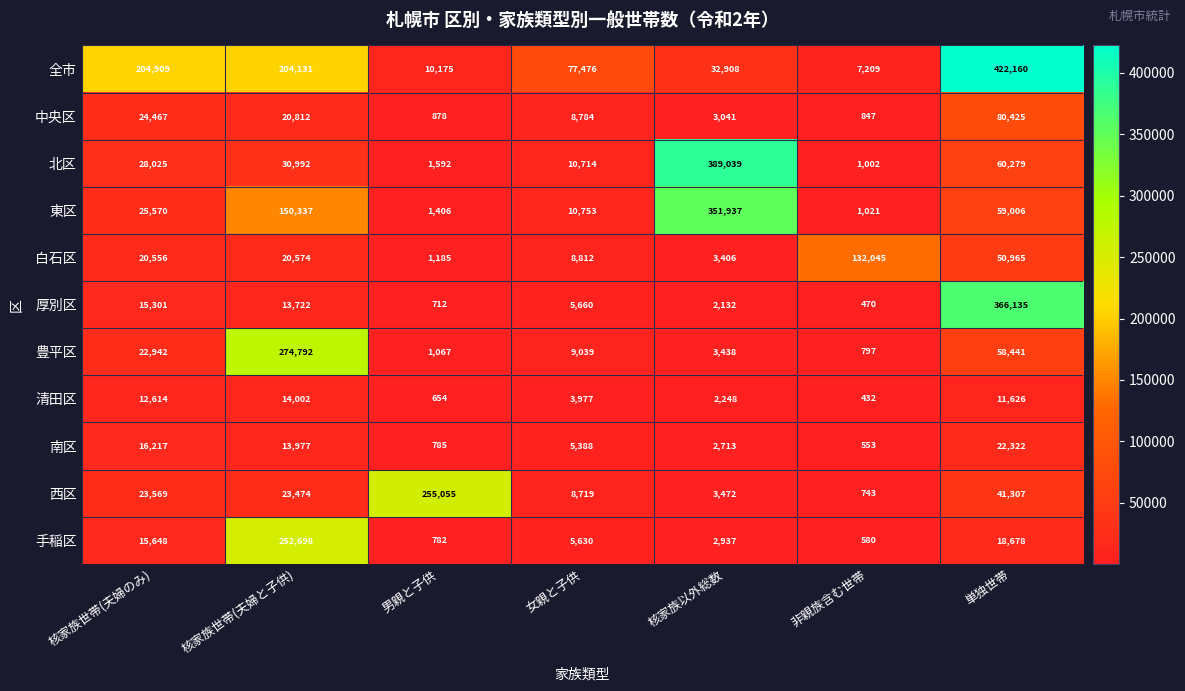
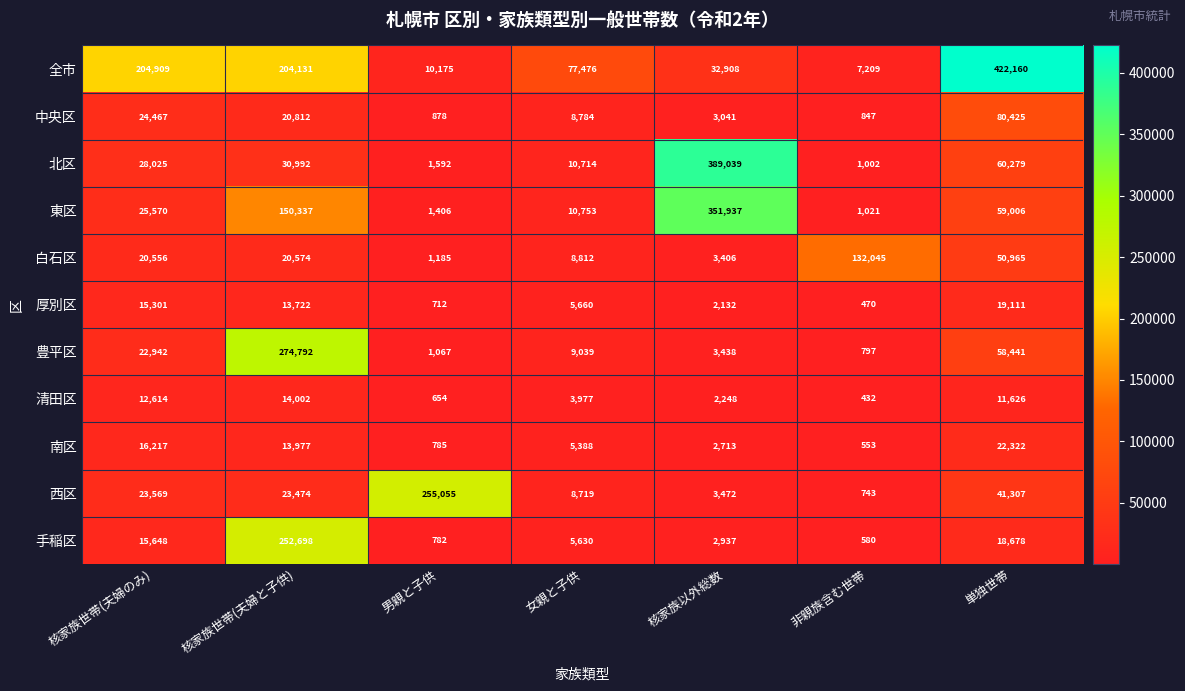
  {
    "全市": {
      "核家族世帯(夫婦のみ)": "204,909",
      "核家族世帯(夫婦と子供)": "204,131",
      "男親と子供": "10,175",
      "女親と子供": "77,476",
      "核家族以外総数": "32,908",
      "非親族含む世帯": "7,209",
      "単独世帯": "422,160"
    },
    "中央区": {
      "核家族世帯(夫婦のみ)": "24,467",
      "核家族世帯(夫婦と子供)": "20,812",
      "男親と子供": "878",
      "女親と子供": "8,784",
      "核家族以外総数": "3,041",
      "非親族含む世帯": "847",
      "単独世帯": "80,425"
    },
    "北区": {
      "核家族世帯(夫婦のみ)": "28,025",
      "核家族世帯(夫婦と子供)": "30,992",
      "男親と子供": "1,592",
      "女親と子供": "10,714",
      "核家族以外総数": "389,039",
      "非親族含む世帯": "1,002",
      "単独世帯": "60,279"
    },
    "東区": {
      "核家族世帯(夫婦のみ)": "25,570",
      "核家族世帯(夫婦と子供)": "150,337",
      "男親と子供": "1,406",
      "女親と子供": "10,753",
      "核家族以外総数": "351,937",
      "非親族含む世帯": "1,021",
      "単独世帯": "59,006"
    },
    "白石区": {
      "核家族世帯(夫婦のみ)": "20,556",
      "核家族世帯(夫婦と子供)": "20,574",
      "男親と子供": "1,185",
      "女親と子供": "8,812",
      "核家族以外総数": "3,406",
      "非親族含む世帯": "132,045",
      "単独世帯": "50,965"
    },
    "厚別区": {
      "核家族世帯(夫婦のみ)": "15,301",
      "核家族世帯(夫婦と子供)": "13,722",
      "男親と子供": "712",
      "女親と子供": "5,660",
      "核家族以外総数": "2,132",
      "非親族含む世帯": "470",
-     "単独世帯": "366,135"
+     "単独世帯": "19,111"
    },
    "豊平区": {
      "核家族世帯(夫婦のみ)": "22,942",
      "核家族世帯(夫婦と子供)": "274,792",
      "男親と子供": "1,067",
      "女親と子供": "9,039",
      "核家族以外総数": "3,438",
      "非親族含む世帯": "797",
      "単独世帯": "58,441"
    },
    "清田区": {
      "核家族世帯(夫婦のみ)": "12,614",
      "核家族世帯(夫婦と子供)": "14,002",
      "男親と子供": "654",
      "女親と子供": "3,977",
      "核家族以外総数": "2,248",
      "非親族含む世帯": "432",
      "単独世帯": "11,626"
    },
    "南区": {
      "核家族世帯(夫婦のみ)": "16,217",
      "核家族世帯(夫婦と子供)": "13,977",
      "男親と子供": "785",
      "女親と子供": "5,388",
      "核家族以外総数": "2,713",
      "非親族含む世帯": "553",
      "単独世帯": "22,322"
    },
    "西区": {
      "核家族世帯(夫婦のみ)": "23,569",
      "核家族世帯(夫婦と子供)": "23,474",
      "男親と子供": "255,055",
      "女親と子供": "8,719",
      "核家族以外総数": "3,472",
      "非親族含む世帯": "743",
      "単独世帯": "41,307"
    },
    "手稲区": {
      "核家族世帯(夫婦のみ)": "15,648",
      "核家族世帯(夫婦と子供)": "252,698",
      "男親と子供": "782",
      "女親と子供": "5,630",
      "核家族以外総数": "2,937",
      "非親族含む世帯": "580",
      "単独世帯": "18,678"
    }
  }
